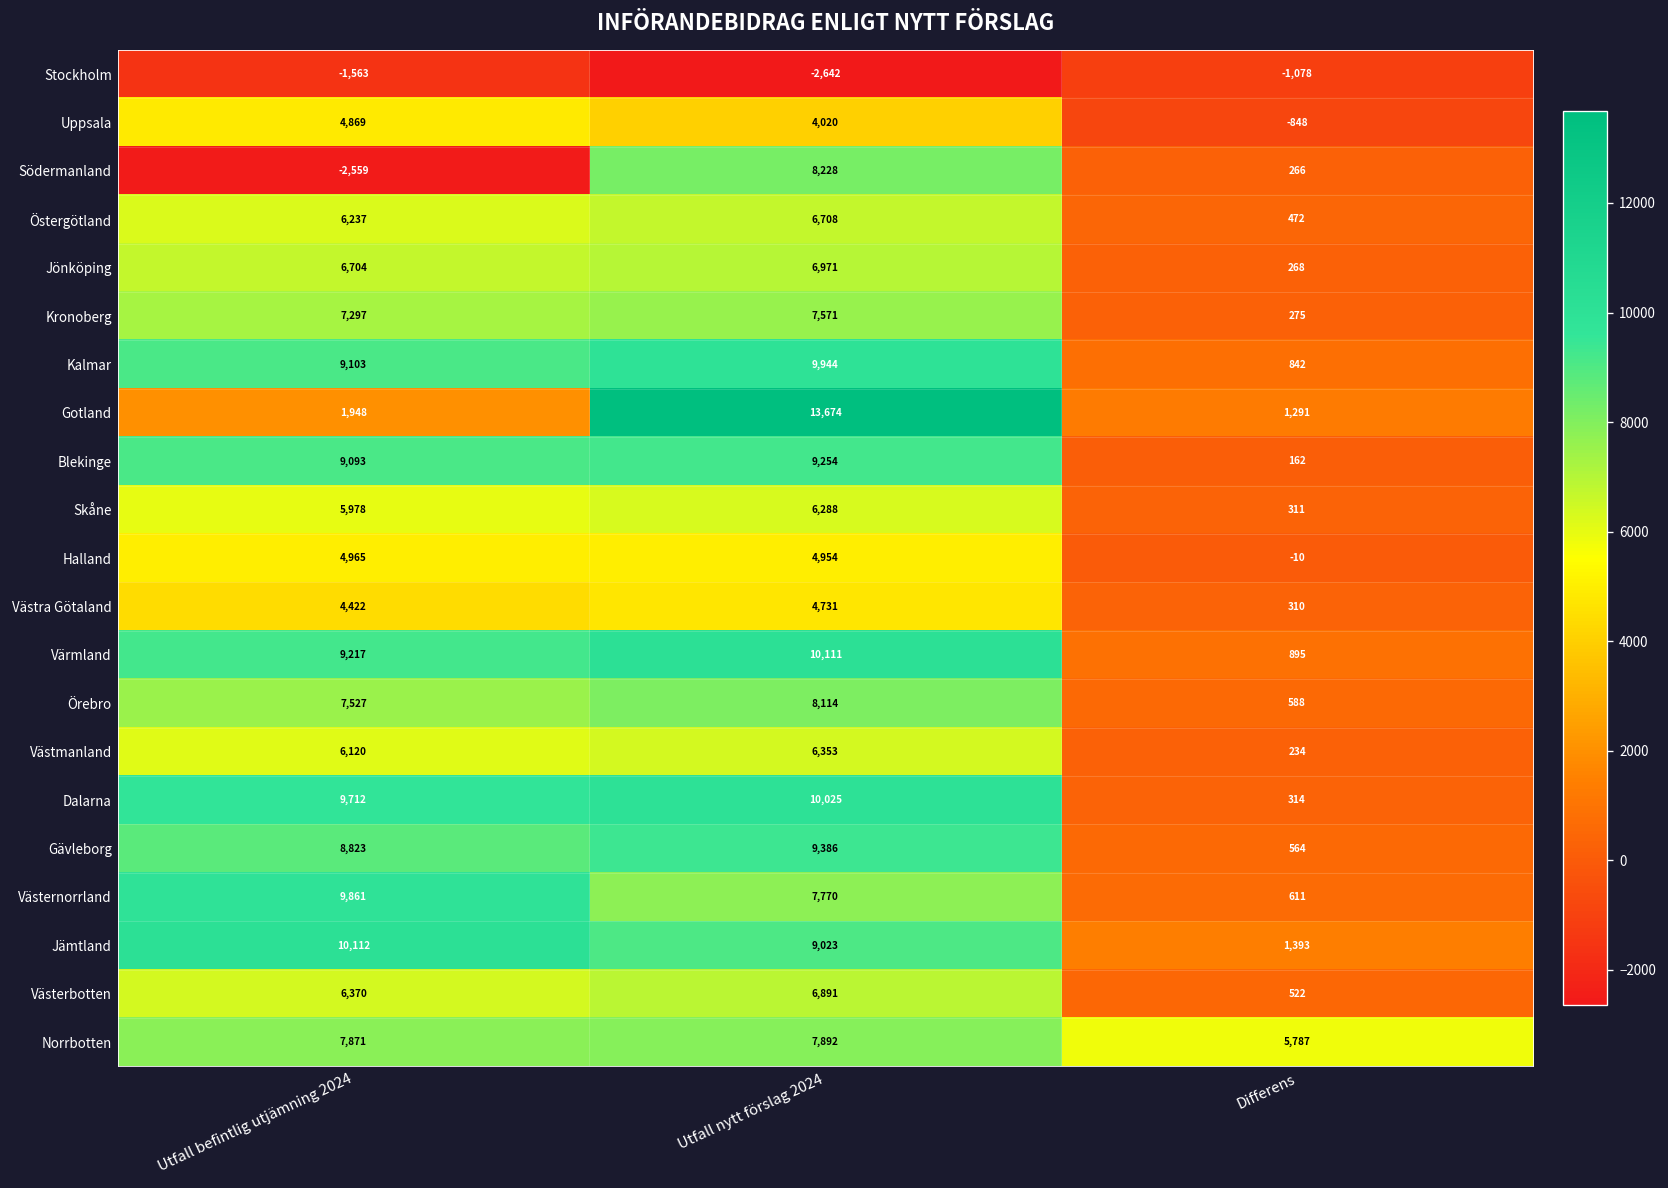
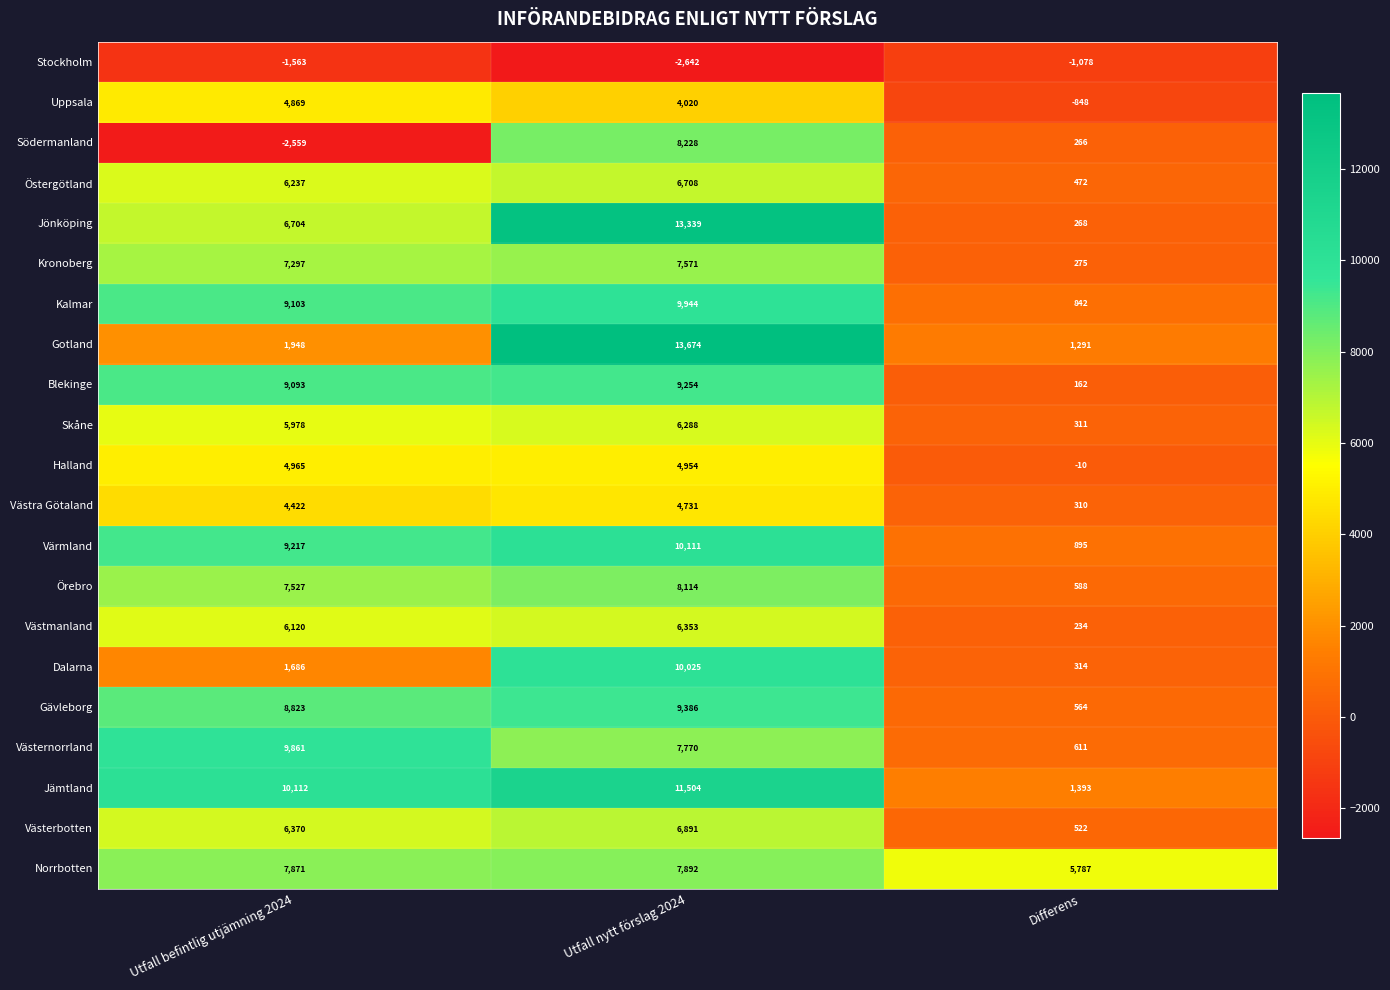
  {
    "Stockholm": {
      "Utfall befintlig utjämning 2024": "-1,563",
      "Utfall nytt förslag 2024": "-2,642",
      "Differens": "-1,078"
    },
    "Uppsala": {
      "Utfall befintlig utjämning 2024": "4,869",
      "Utfall nytt förslag 2024": "4,020",
      "Differens": "-848"
    },
    "Södermanland": {
      "Utfall befintlig utjämning 2024": "-2,559",
      "Utfall nytt förslag 2024": "8,228",
      "Differens": "266"
    },
    "Östergötland": {
      "Utfall befintlig utjämning 2024": "6,237",
      "Utfall nytt förslag 2024": "6,708",
      "Differens": "472"
    },
    "Jönköping": {
      "Utfall befintlig utjämning 2024": "6,704",
-     "Utfall nytt förslag 2024": "6,971",
+     "Utfall nytt förslag 2024": "13,339",
      "Differens": "268"
    },
    "Kronoberg": {
      "Utfall befintlig utjämning 2024": "7,297",
      "Utfall nytt förslag 2024": "7,571",
      "Differens": "275"
    },
    "Kalmar": {
      "Utfall befintlig utjämning 2024": "9,103",
      "Utfall nytt förslag 2024": "9,944",
      "Differens": "842"
    },
    "Gotland": {
      "Utfall befintlig utjämning 2024": "1,948",
      "Utfall nytt förslag 2024": "13,674",
      "Differens": "1,291"
    },
    "Blekinge": {
      "Utfall befintlig utjämning 2024": "9,093",
      "Utfall nytt förslag 2024": "9,254",
      "Differens": "162"
    },
    "Skåne": {
      "Utfall befintlig utjämning 2024": "5,978",
      "Utfall nytt förslag 2024": "6,288",
      "Differens": "311"
    },
    "Halland": {
      "Utfall befintlig utjämning 2024": "4,965",
      "Utfall nytt förslag 2024": "4,954",
      "Differens": "-10"
    },
    "Västra Götaland": {
      "Utfall befintlig utjämning 2024": "4,422",
      "Utfall nytt förslag 2024": "4,731",
      "Differens": "310"
    },
    "Värmland": {
      "Utfall befintlig utjämning 2024": "9,217",
      "Utfall nytt förslag 2024": "10,111",
      "Differens": "895"
    },
    "Örebro": {
      "Utfall befintlig utjämning 2024": "7,527",
      "Utfall nytt förslag 2024": "8,114",
      "Differens": "588"
    },
    "Västmanland": {
      "Utfall befintlig utjämning 2024": "6,120",
      "Utfall nytt förslag 2024": "6,353",
      "Differens": "234"
    },
    "Dalarna": {
-     "Utfall befintlig utjämning 2024": "9,712",
+     "Utfall befintlig utjämning 2024": "1,686",
      "Utfall nytt förslag 2024": "10,025",
      "Differens": "314"
    },
    "Gävleborg": {
      "Utfall befintlig utjämning 2024": "8,823",
      "Utfall nytt förslag 2024": "9,386",
      "Differens": "564"
    },
    "Västernorrland": {
      "Utfall befintlig utjämning 2024": "9,861",
      "Utfall nytt förslag 2024": "7,770",
      "Differens": "611"
    },
    "Jämtland": {
      "Utfall befintlig utjämning 2024": "10,112",
-     "Utfall nytt förslag 2024": "9,023",
+     "Utfall nytt förslag 2024": "11,504",
      "Differens": "1,393"
    },
    "Västerbotten": {
      "Utfall befintlig utjämning 2024": "6,370",
      "Utfall nytt förslag 2024": "6,891",
      "Differens": "522"
    },
    "Norrbotten": {
      "Utfall befintlig utjämning 2024": "7,871",
      "Utfall nytt förslag 2024": "7,892",
      "Differens": "5,787"
    }
  }
